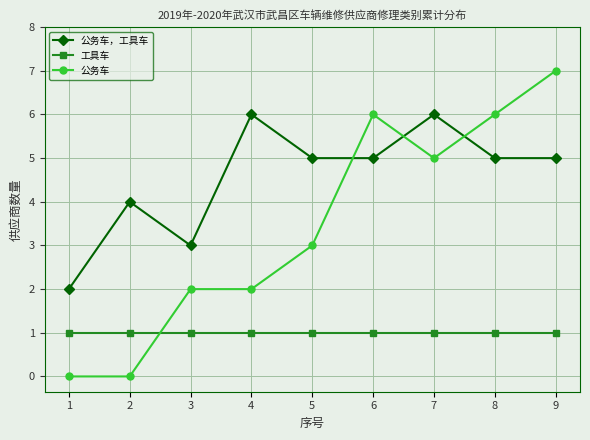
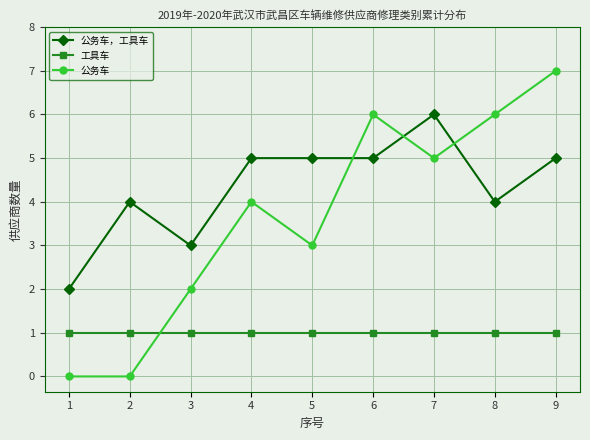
  {
    "公务车，工具车": {
      "1": 2,
      "2": 4,
      "3": 3,
-     "4": 6,
+     "4": 5,
      "5": 5,
      "6": 5,
      "7": 6,
-     "8": 5,
+     "8": 4,
      "9": 5
    },
    "工具车": {
      "1": 1,
      "2": 1,
      "3": 1,
      "4": 1,
      "5": 1,
      "6": 1,
      "7": 1,
      "8": 1,
      "9": 1
    },
    "公务车": {
      "1": 0,
      "2": 0,
      "3": 2,
-     "4": 2,
+     "4": 4,
      "5": 3,
      "6": 6,
      "7": 5,
      "8": 6,
      "9": 7
    }
  }
